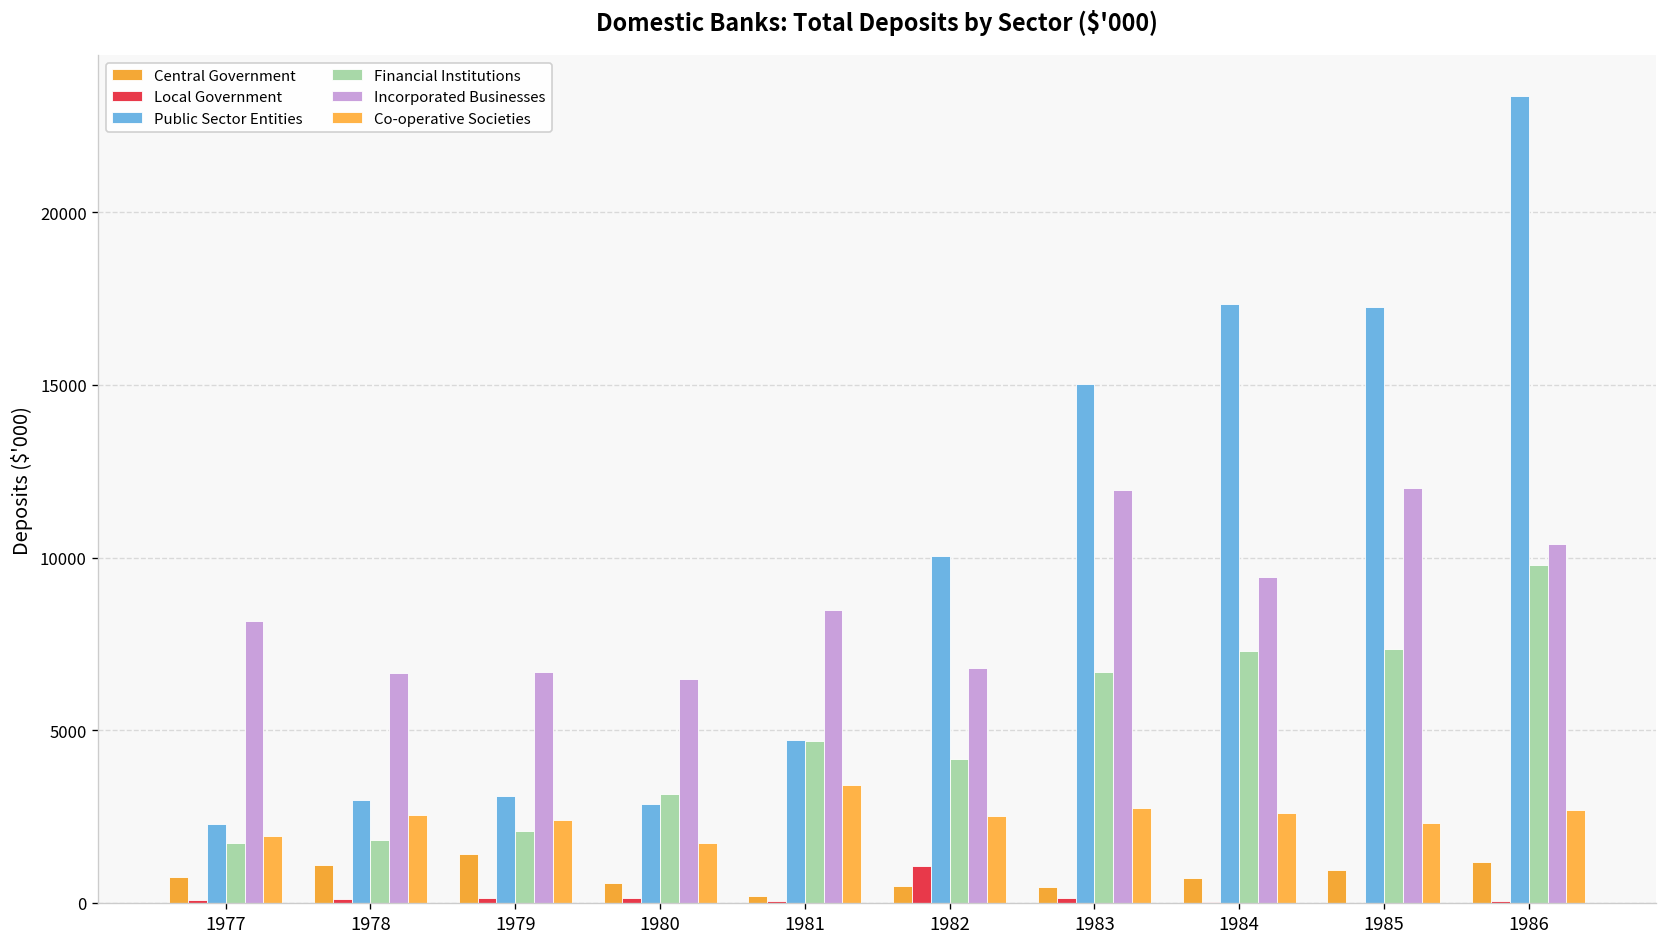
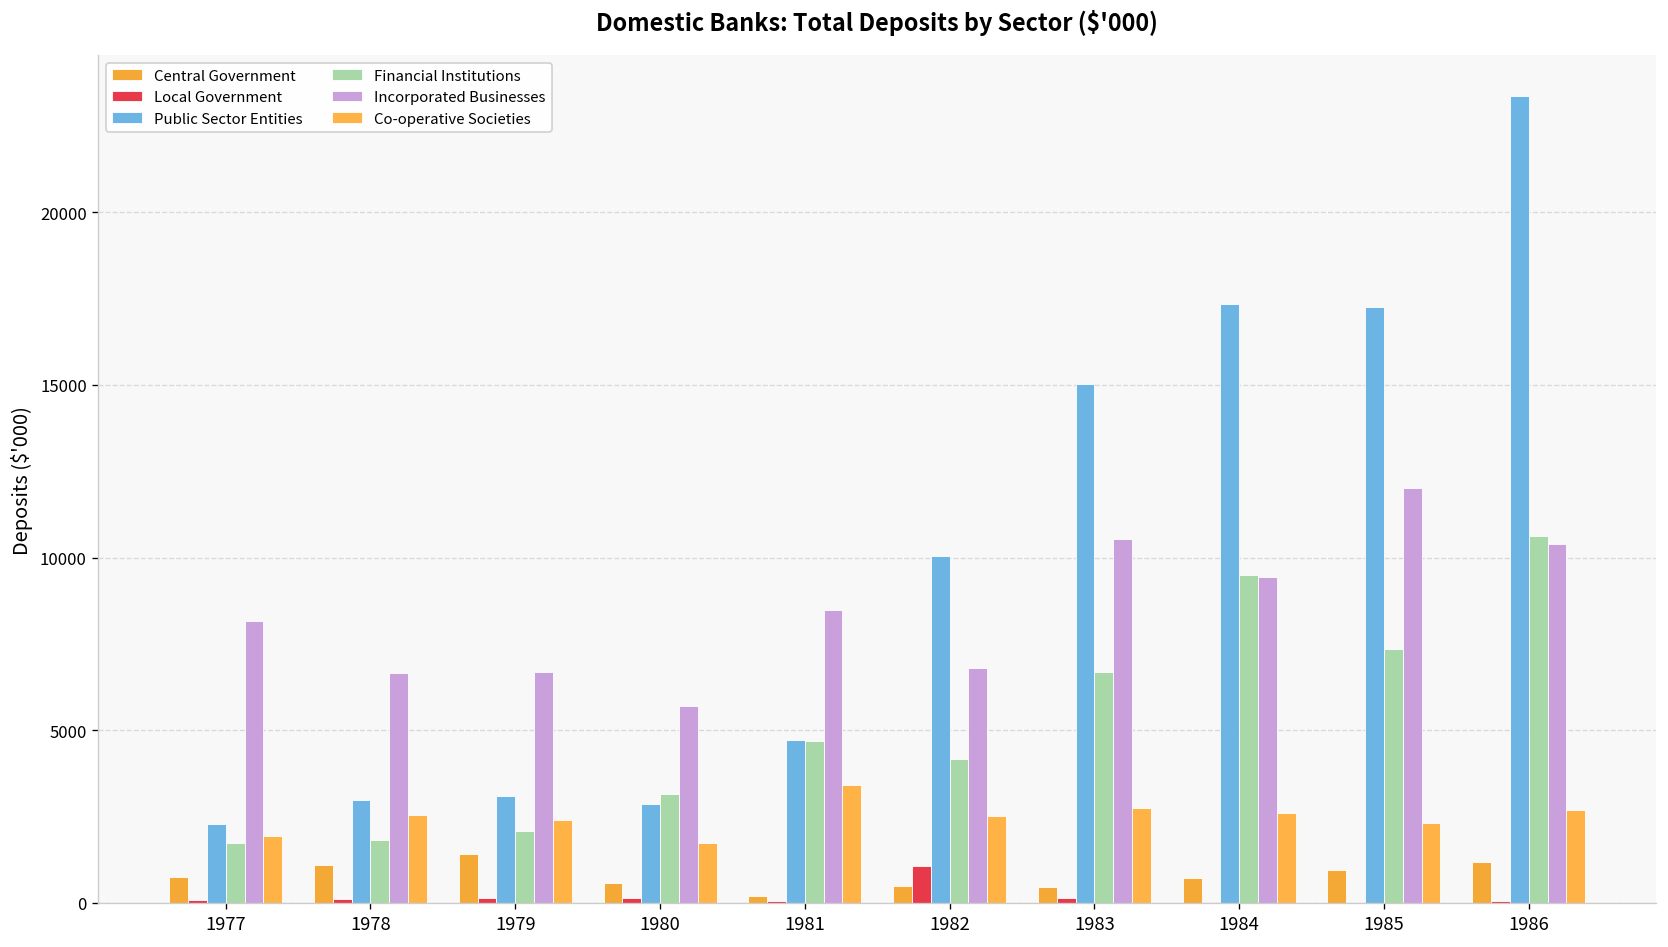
  {
    "Local Government": {
      "1977": 100,
      "1978": 100,
      "1979": 100,
      "1980": 100,
      "1982": 1100,
      "1983": 200
    },
    "Public Sector Entities": {
      "1977": 2300,
      "1978": 3000,
      "1979": 3100,
      "1980": 2900,
      "1981": 4700,
      "1982": 10000,
      "1983": 15000,
      "1984": 17300,
      "1985": 17200,
      "1986": 23400
    },
    "Financial Institutions": {
      "1977": 1700,
      "1978": 1800,
      "1979": 2100,
      "1980": 3200,
      "1981": 4700,
      "1982": 4200,
      "1983": 6700,
-     "1984": 7300,
+     "1984": 9500,
      "1985": 7300,
-     "1986": 9800
+     "1986": 10600
    },
    "Incorporated Businesses": {
      "1977": 8200,
      "1978": 6700,
      "1979": 6700,
-     "1980": 6500,
+     "1980": 5700,
      "1981": 8500,
      "1982": 6800,
-     "1983": 11900,
+     "1983": 10500,
      "1984": 9400,
      "1985": 12000,
      "1986": 10400
    }
  }
